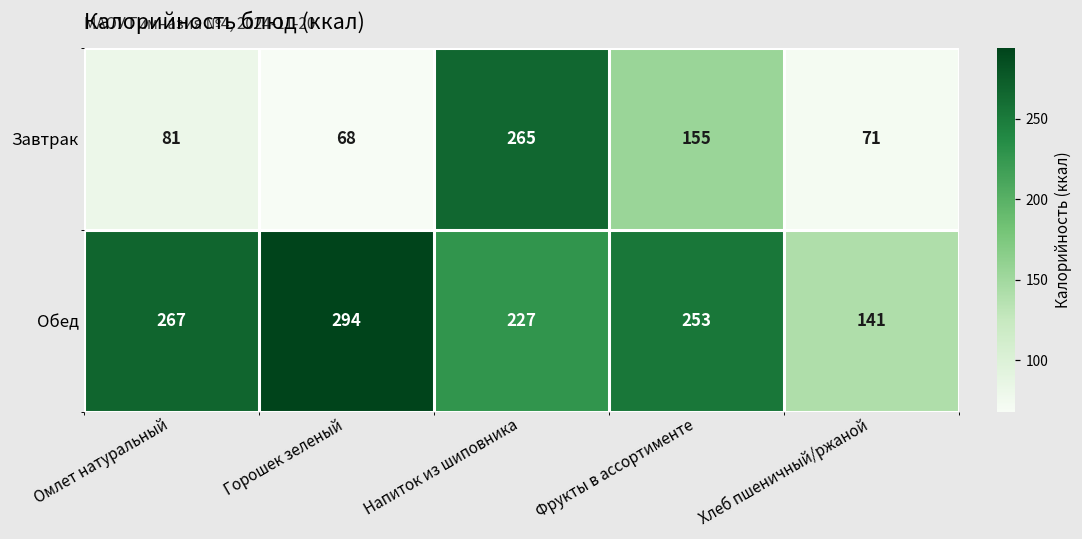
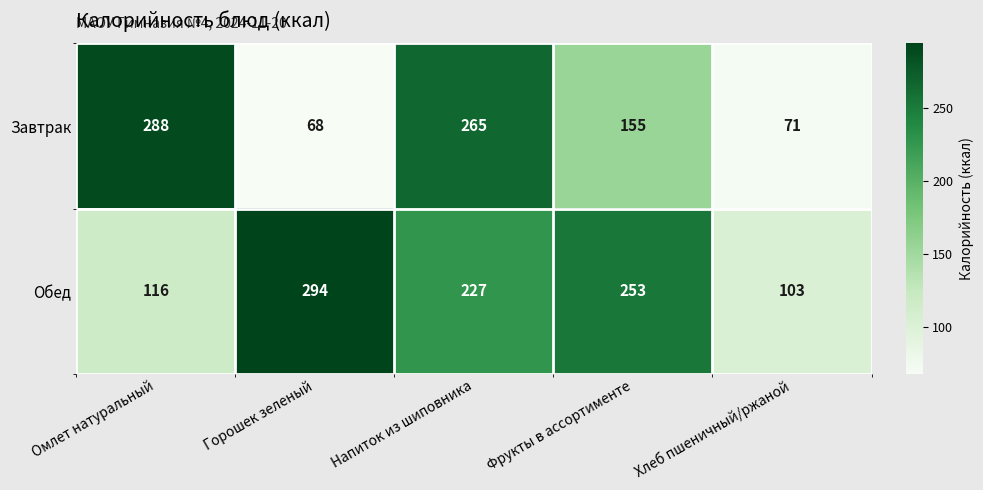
  {
    "Завтрак": {
-     "Омлет натуральный": 81,
+     "Омлет натуральный": 288,
      "Горошек зеленый": 68,
      "Напиток из шиповника": 265,
      "Фрукты в ассортименте": 155,
      "Хлеб пшеничный/ржаной": 71
    },
    "Обед": {
-     "Омлет натуральный": 267,
+     "Омлет натуральный": 116,
      "Горошек зеленый": 294,
      "Напиток из шиповника": 227,
      "Фрукты в ассортименте": 253,
-     "Хлеб пшеничный/ржаной": 141
+     "Хлеб пшеничный/ржаной": 103
    }
  }
